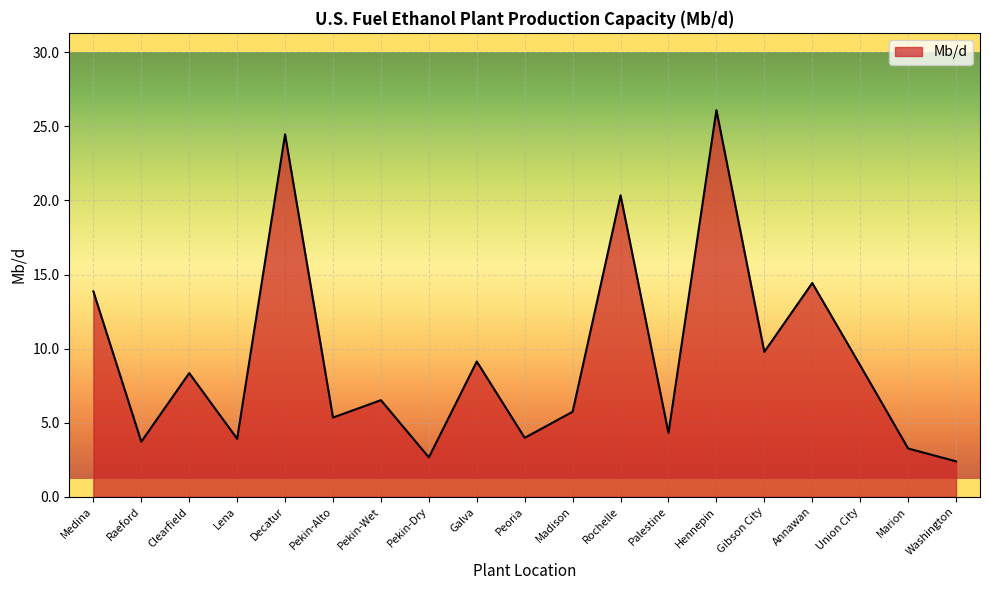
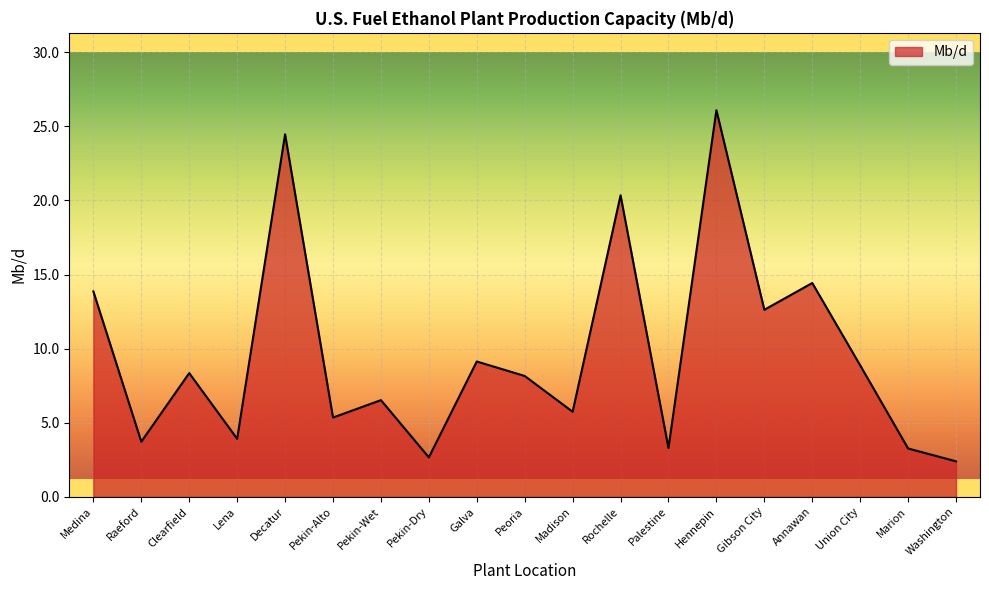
  {
    "Medina": 13.9,
    "Raeford": 3.7,
    "Clearfield": 8.3,
    "Lena": 3.9,
    "Decatur": 24.5,
    "Pekin-Alto": 5.3,
    "Pekin-Wet": 6.5,
    "Pekin-Dry": 2.7,
    "Galva": 9.1,
-   "Peoria": 4.0,
+   "Peoria": 8.2,
    "Madison": 5.7,
    "Rochelle": 20.3,
-   "Palestine": 4.3,
+   "Palestine": 3.3,
    "Hennepin": 26.1,
-   "Gibson City": 9.8,
+   "Gibson City": 12.6,
    "Annawan": 14.4,
    "Union City": 8.9,
    "Marion": 3.3,
    "Washington": 2.4
  }
